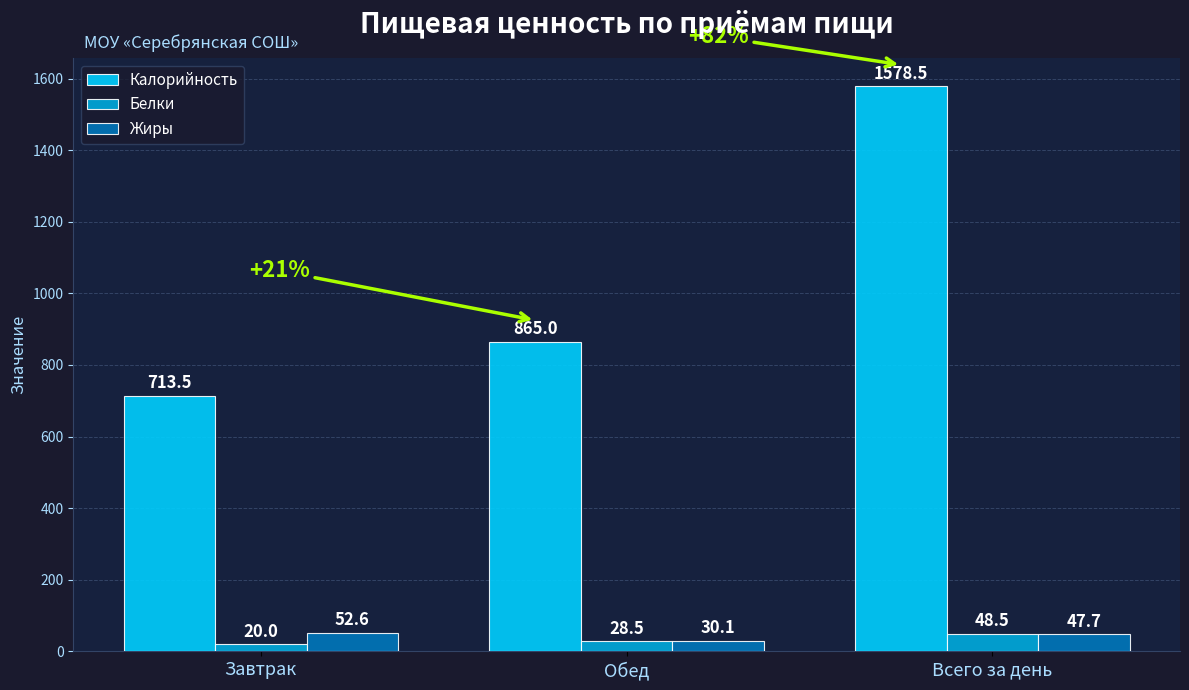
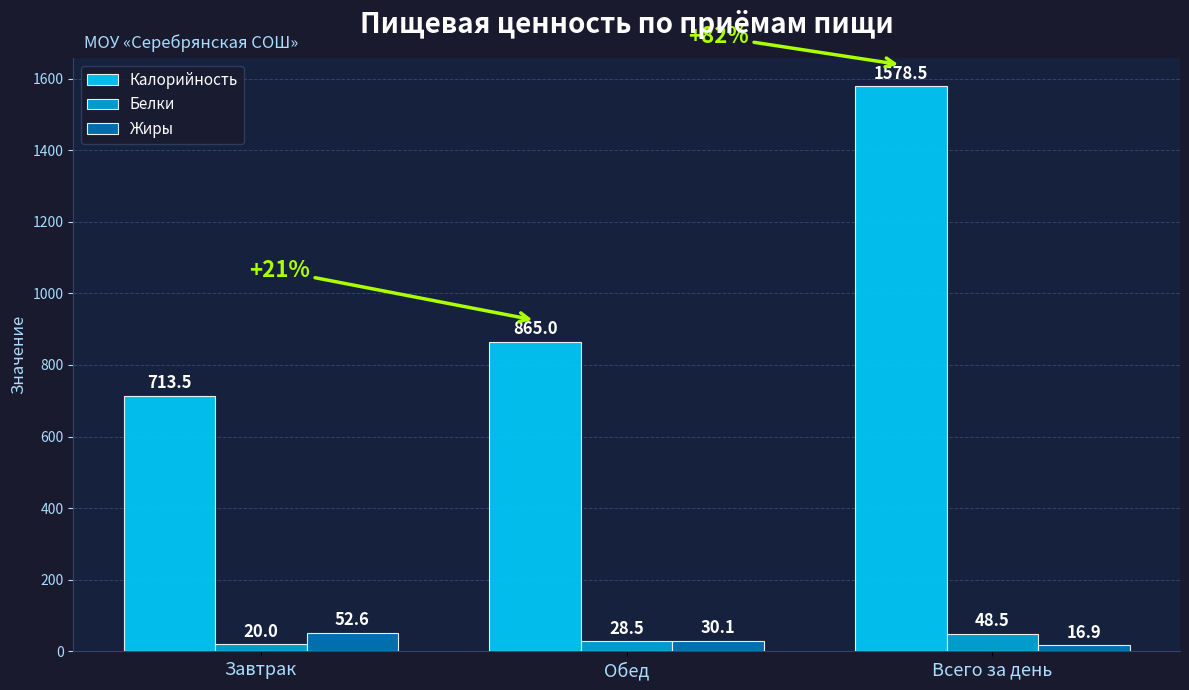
  {
    "Жиры": {
      "Завтрак": 52.6,
      "Обед": 30.1,
-     "Всего за день": 47.7
+     "Всего за день": 16.9
    }
  }
